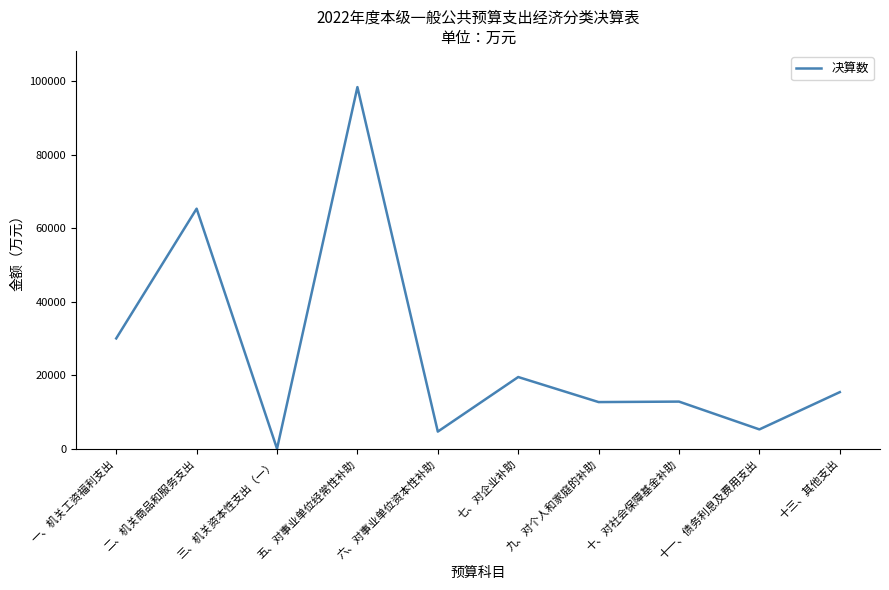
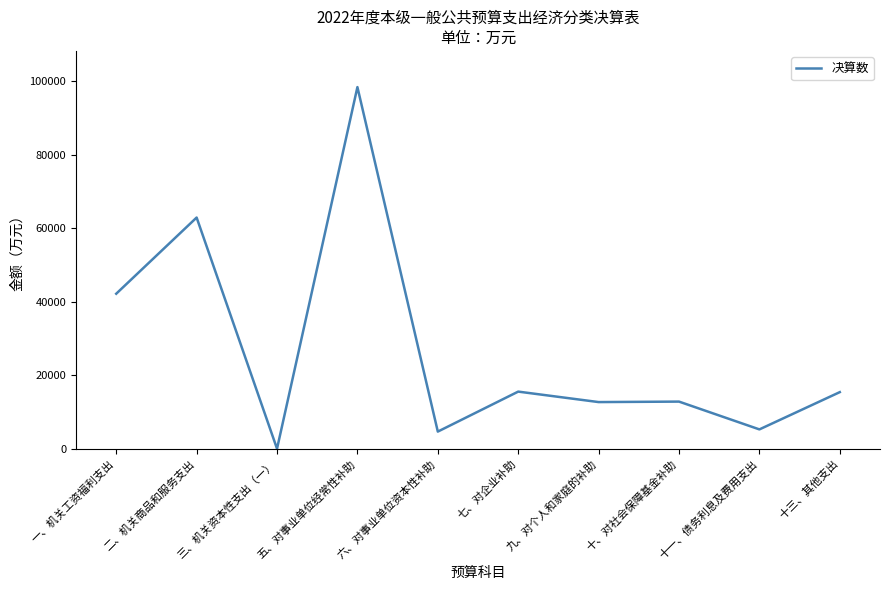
  {
-   "一、机关工资福利支出": 30000,
-   "二、机关商品和服务支出": 65000,
+   "一、机关工资福利支出": 42000,
+   "二、机关商品和服务支出": 63000,
    "三、机关资本性支出（一）": 0,
    "五、对事业单位经常性补助": 98000,
    "六、对事业单位资本性补助": 5000,
-   "七、对企业补助": 20000,
+   "七、对企业补助": 16000,
    "九、对个人和家庭的补助": 13000,
    "十、对社会保障基金补助": 13000,
    "十一、债务利息及费用支出": 5000,
    "十三、其他支出": 15000
  }
